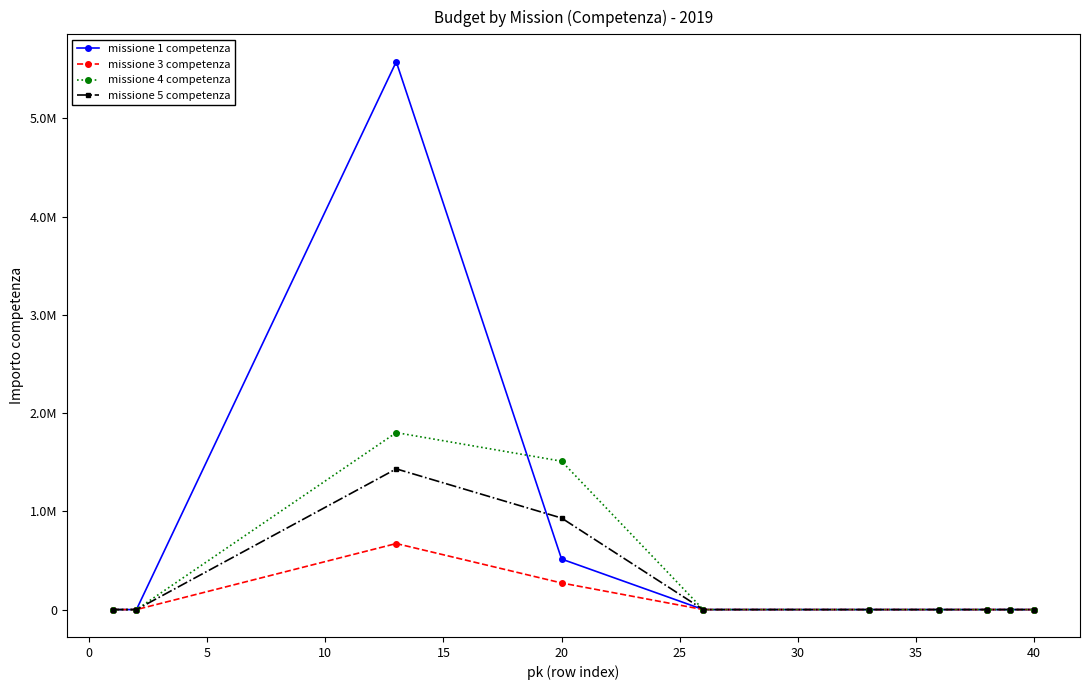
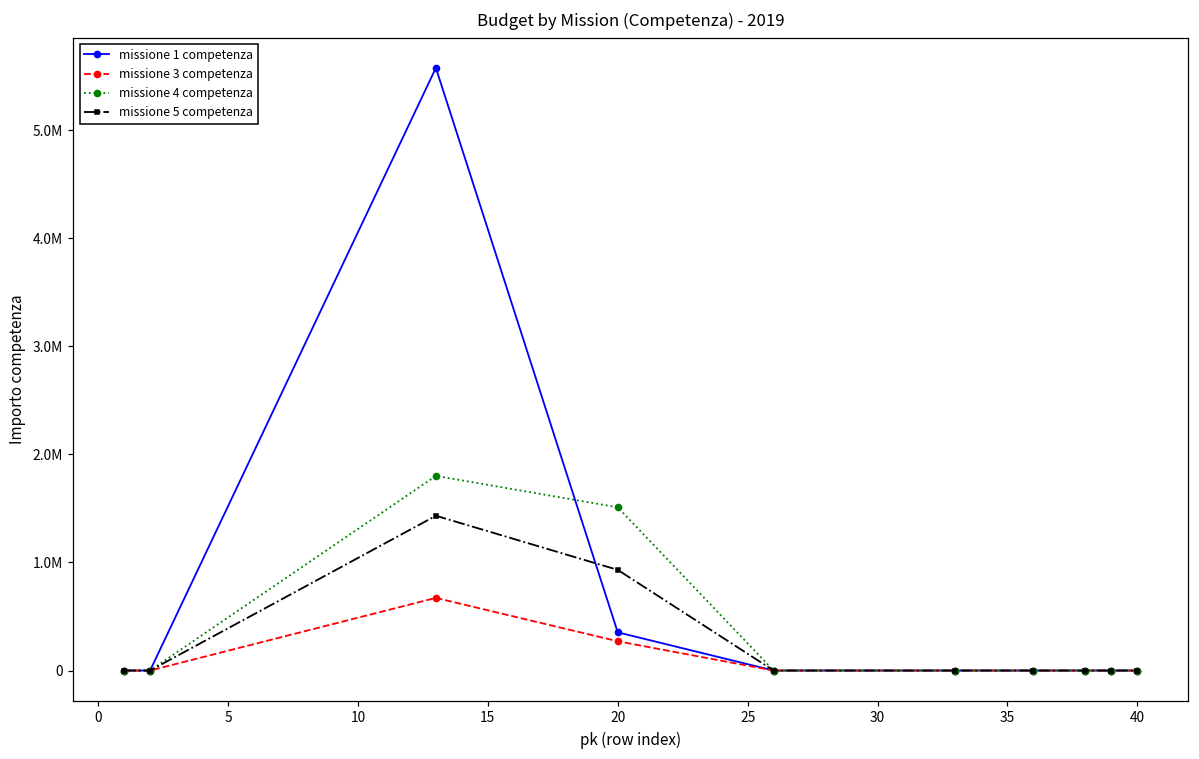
  {
    "missione 1 competenza": {
-     "20": 500000
+     "20": 400000
    },
    "missione 3 competenza": {
      "20": 300000
    },
    "missione 4 competenza": {
      "20": 1500000
    },
    "missione 5 competenza": {
      "20": 900000
    }
  }
